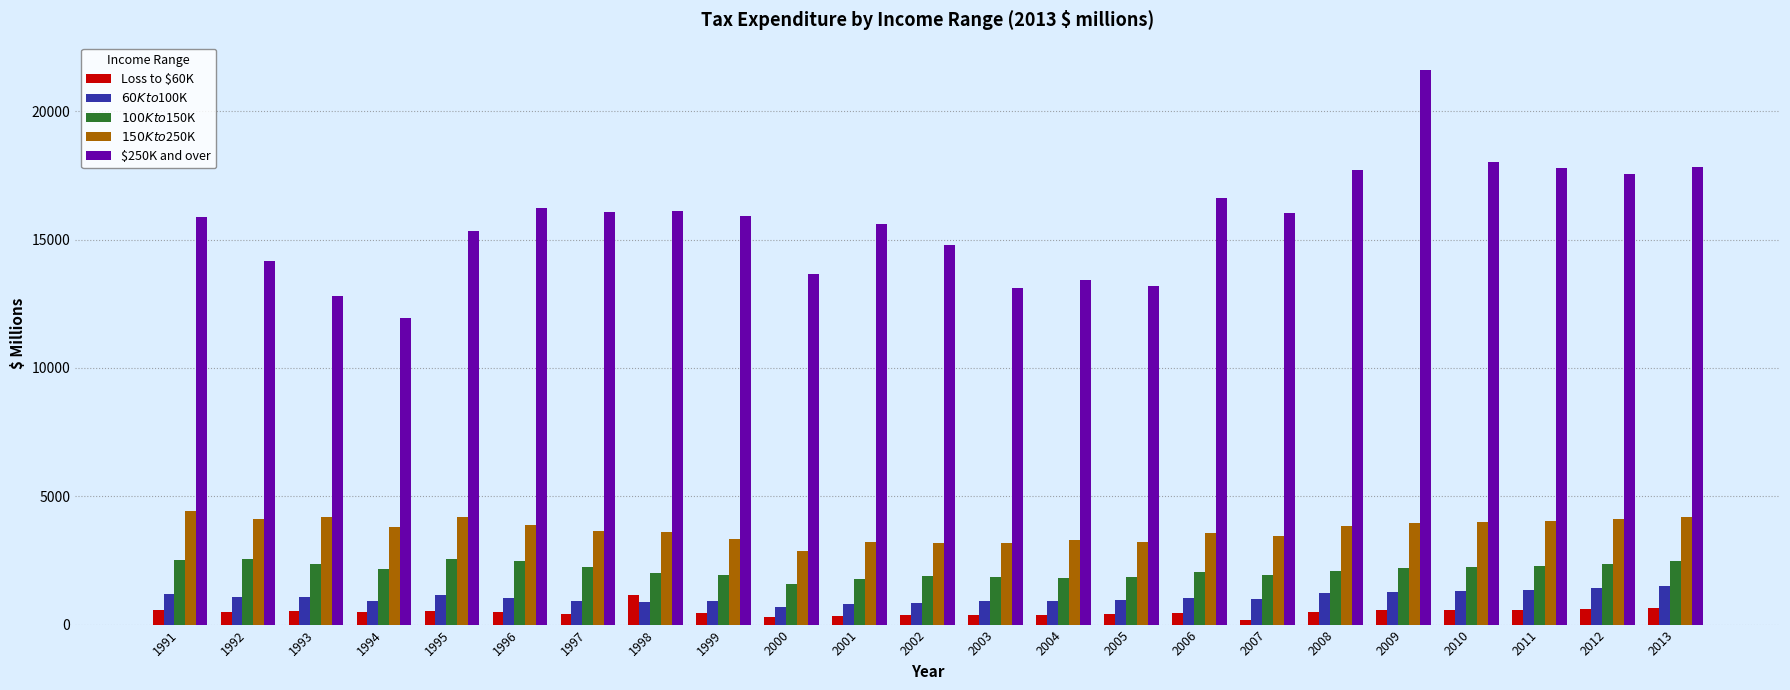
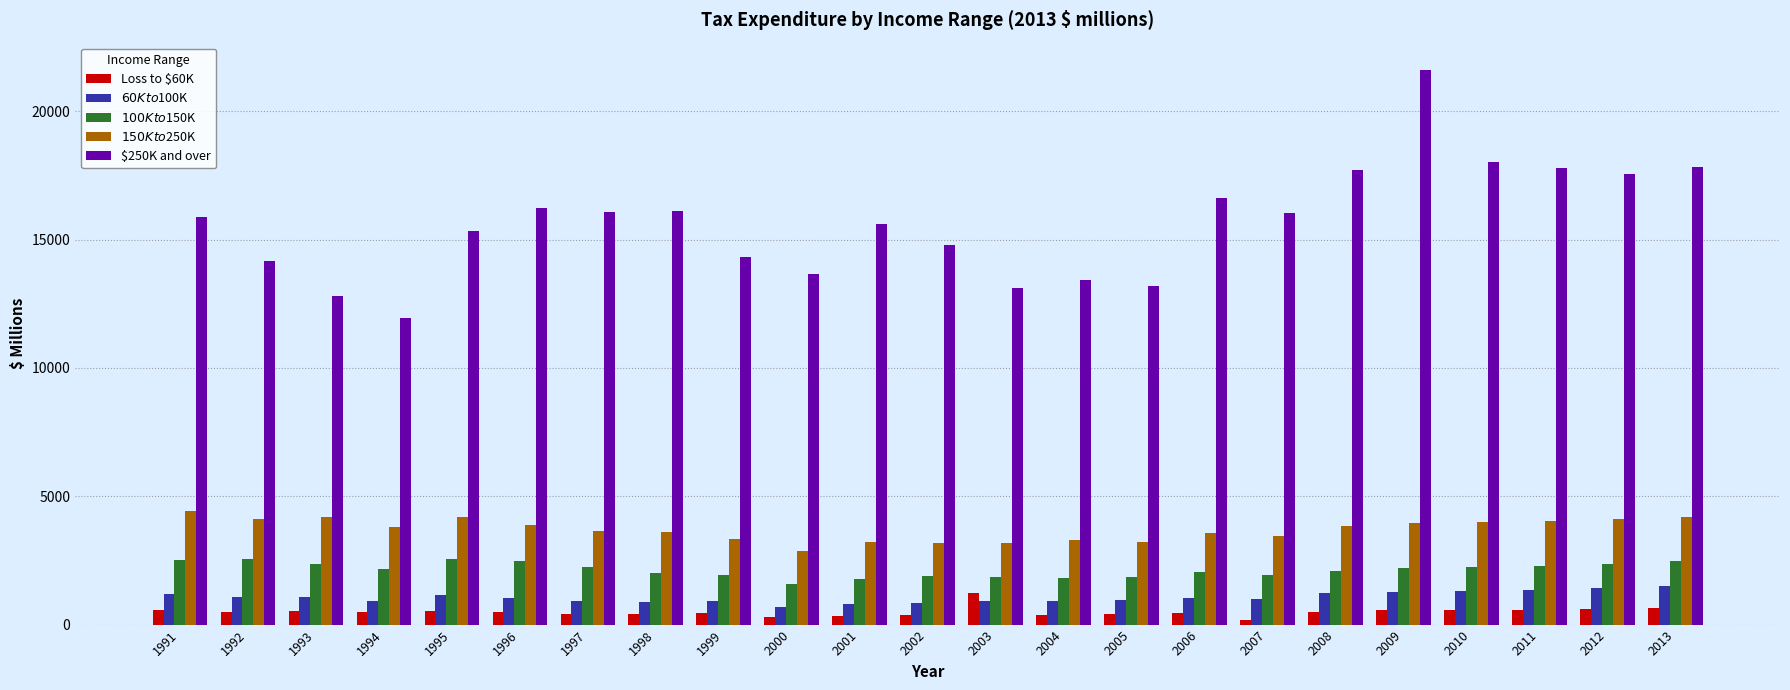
  {
    "Loss to $60K": {
      "1991": 600,
      "1992": 500,
      "1993": 500,
      "1994": 500,
      "1995": 500,
      "1996": 500,
      "1997": 400,
-     "1998": 1200,
+     "1998": 400,
      "1999": 400,
      "2000": 300,
      "2001": 300,
      "2002": 400,
-     "2003": 400,
+     "2003": 1200,
      "2004": 400,
      "2005": 400,
      "2006": 400,
      "2007": 200,
      "2008": 500,
      "2009": 600,
      "2010": 600,
      "2011": 600,
      "2012": 600,
      "2013": 600
    },
    "$250K and over": {
      "1991": 15900,
      "1992": 14200,
      "1993": 12800,
      "1994": 11900,
      "1995": 15300,
      "1996": 16200,
      "1997": 16100,
      "1998": 16100,
-     "1999": 15900,
+     "1999": 14300,
      "2000": 13700,
      "2001": 15600,
      "2002": 14800,
      "2003": 13100,
      "2004": 13400,
      "2005": 13200,
      "2006": 16600,
      "2007": 16000,
      "2008": 17700,
      "2009": 21600,
      "2010": 18000,
      "2011": 17800,
      "2012": 17600,
      "2013": 17800
    }
  }
